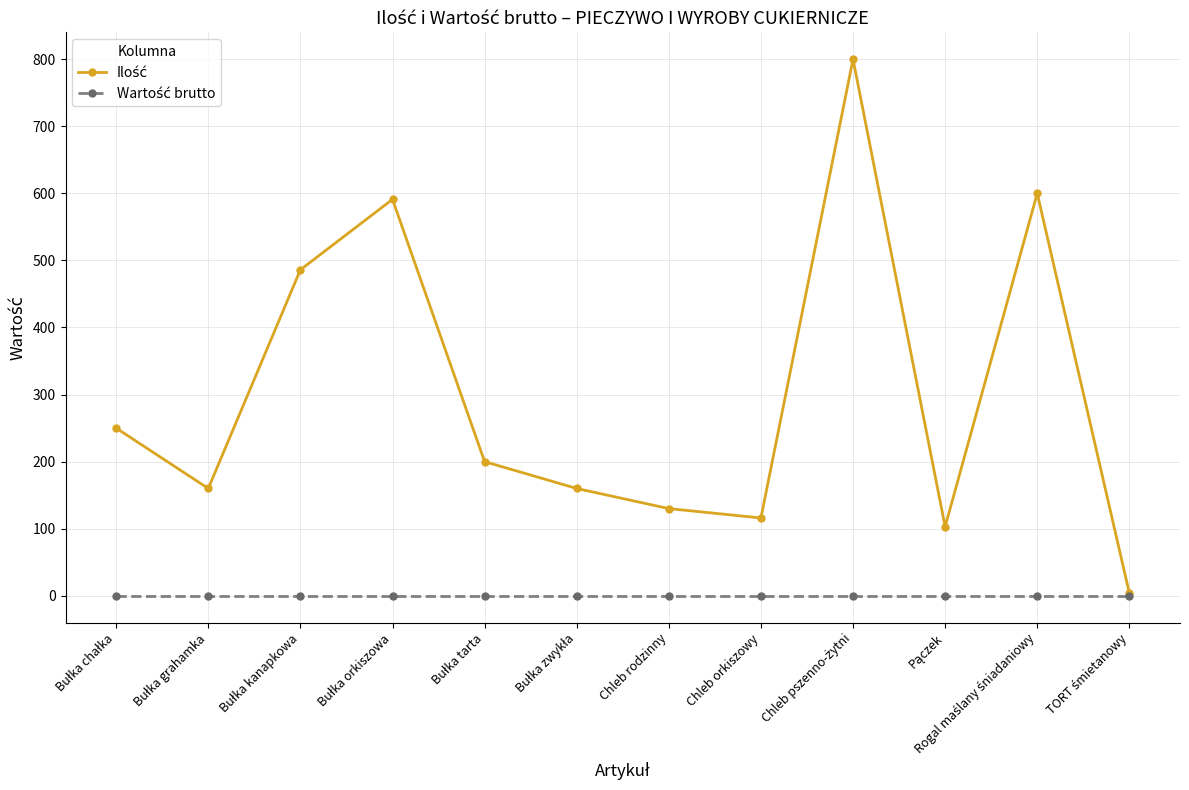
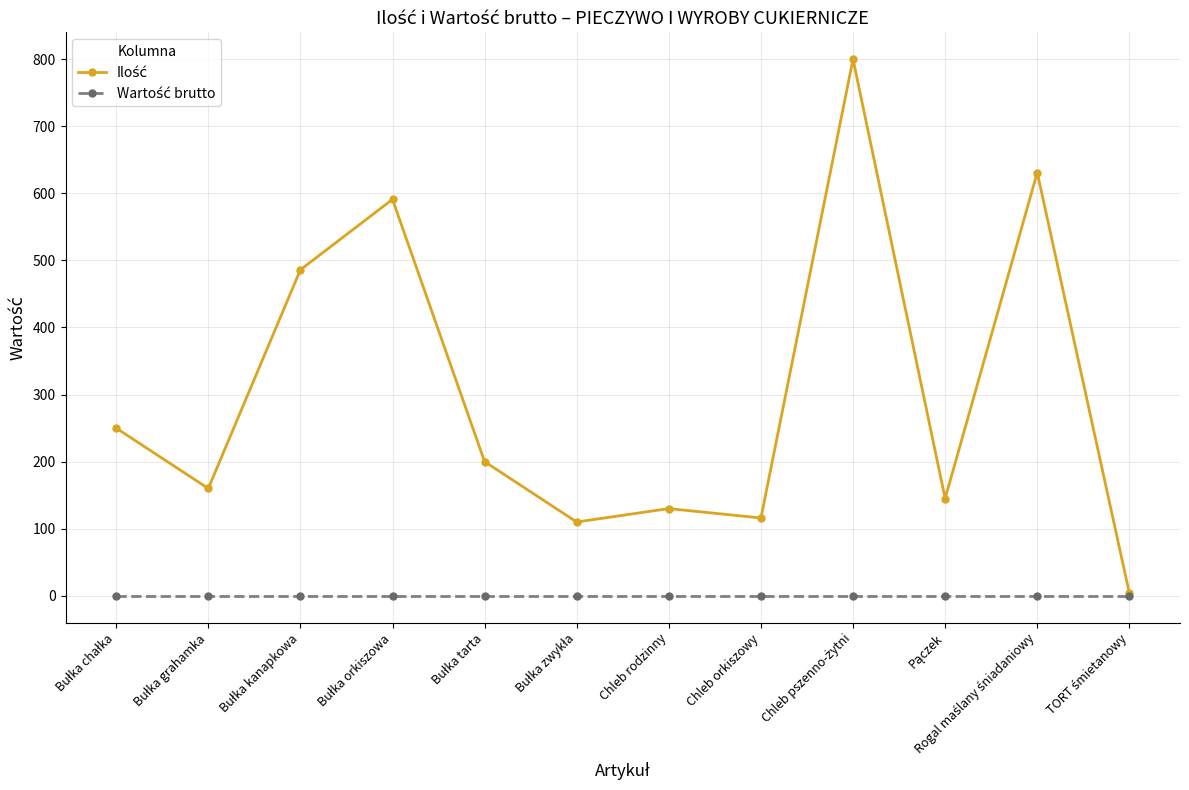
  {
    "Ilość": {
      "Bułka chałka": 250,
      "Bułka grahamka": 160,
      "Bułka kanapkowa": 490,
      "Bułka orkiszowa": 590,
      "Bułka tarta": 200,
-     "Bułka zwykła": 160,
+     "Bułka zwykła": 110,
      "Chleb rodzinny": 130,
      "Chleb orkiszowy": 120,
      "Chleb pszenno-żytni": 800,
-     "Pączek": 100,
-     "Rogal maślany śniadaniowy": 600,
+     "Pączek": 150,
+     "Rogal maślany śniadaniowy": 630,
      "TORT śmietanowy": 0
    },
    "Wartość brutto": {
      "Bułka chałka": 0,
      "Bułka grahamka": 0,
      "Bułka kanapkowa": 0,
      "Bułka orkiszowa": 0,
      "Bułka tarta": 0,
      "Bułka zwykła": 0,
      "Chleb rodzinny": 0,
      "Chleb orkiszowy": 0,
      "Chleb pszenno-żytni": 0,
      "Pączek": 0,
      "Rogal maślany śniadaniowy": 0,
      "TORT śmietanowy": 0
    }
  }
